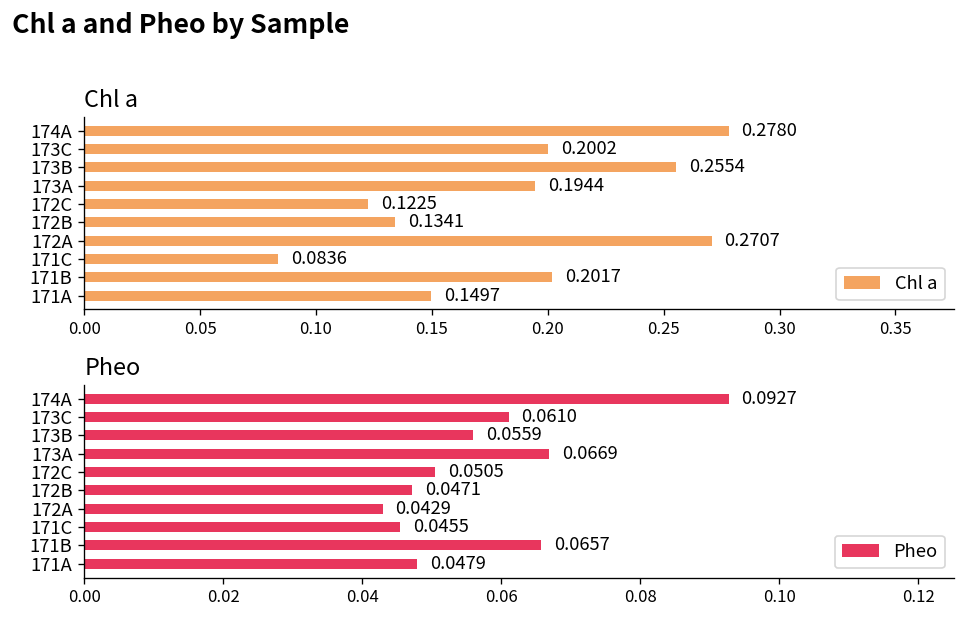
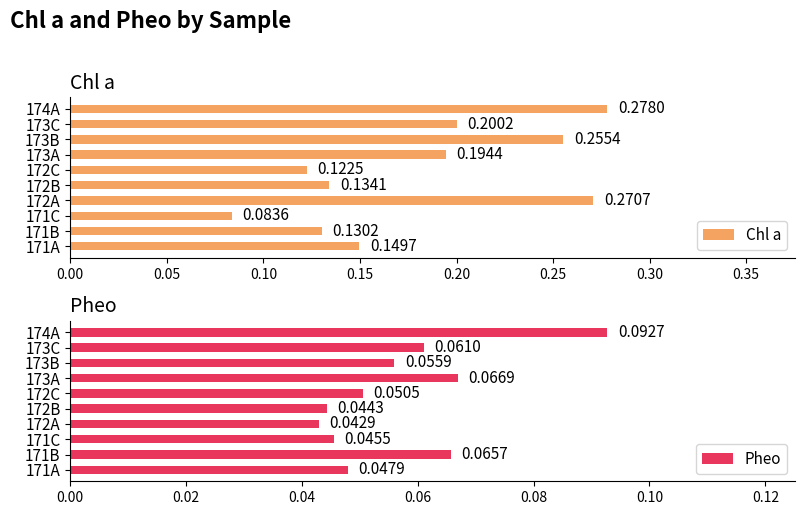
  {
    "Chl a": {
      "174A": 0.2780,
      "173C": 0.2002,
      "173B": 0.2554,
      "173A": 0.1944,
      "172C": 0.1225,
      "172B": 0.1341,
      "172A": 0.2707,
      "171C": 0.0836,
-     "171B": 0.2017,
+     "171B": 0.1302,
      "171A": 0.1497
    },
    "Pheo": {
      "174A": 0.0927,
      "173C": 0.0610,
      "173B": 0.0559,
      "173A": 0.0669,
      "172C": 0.0505,
-     "172B": 0.0471,
+     "172B": 0.0443,
      "172A": 0.0429,
      "171C": 0.0455,
      "171B": 0.0657,
      "171A": 0.0479
    }
  }
